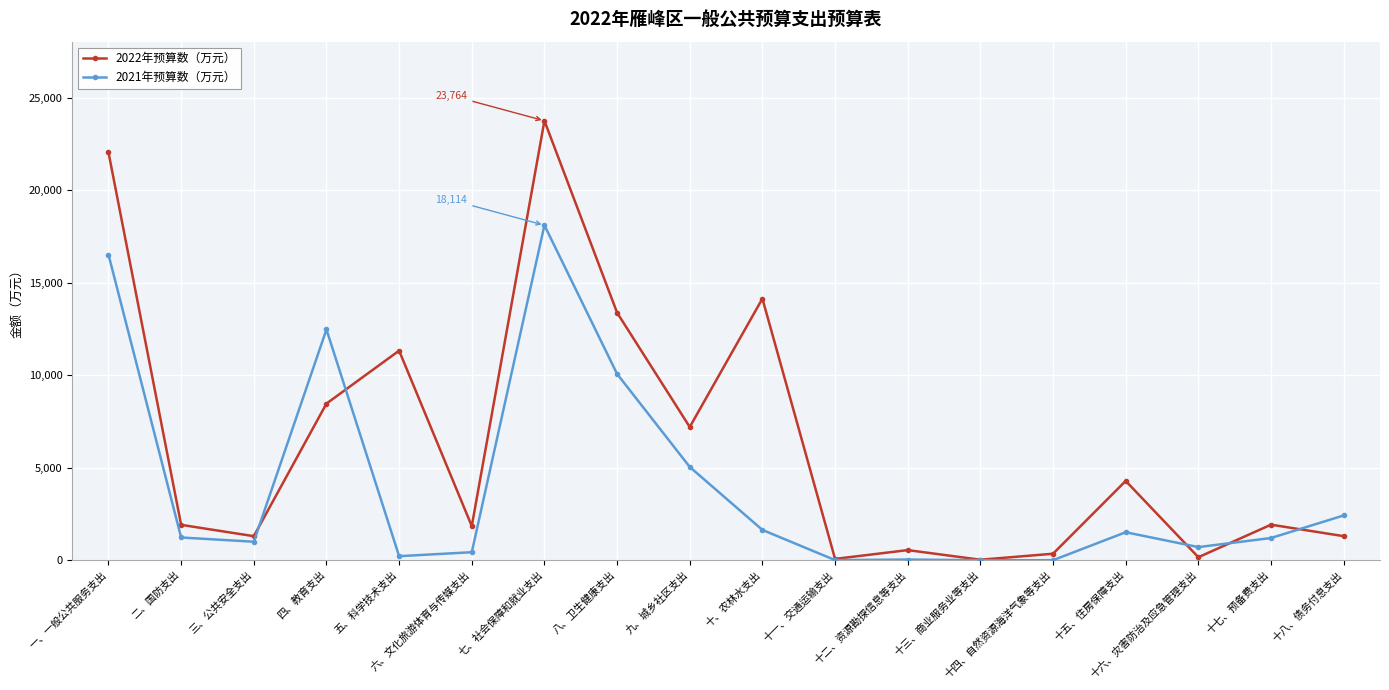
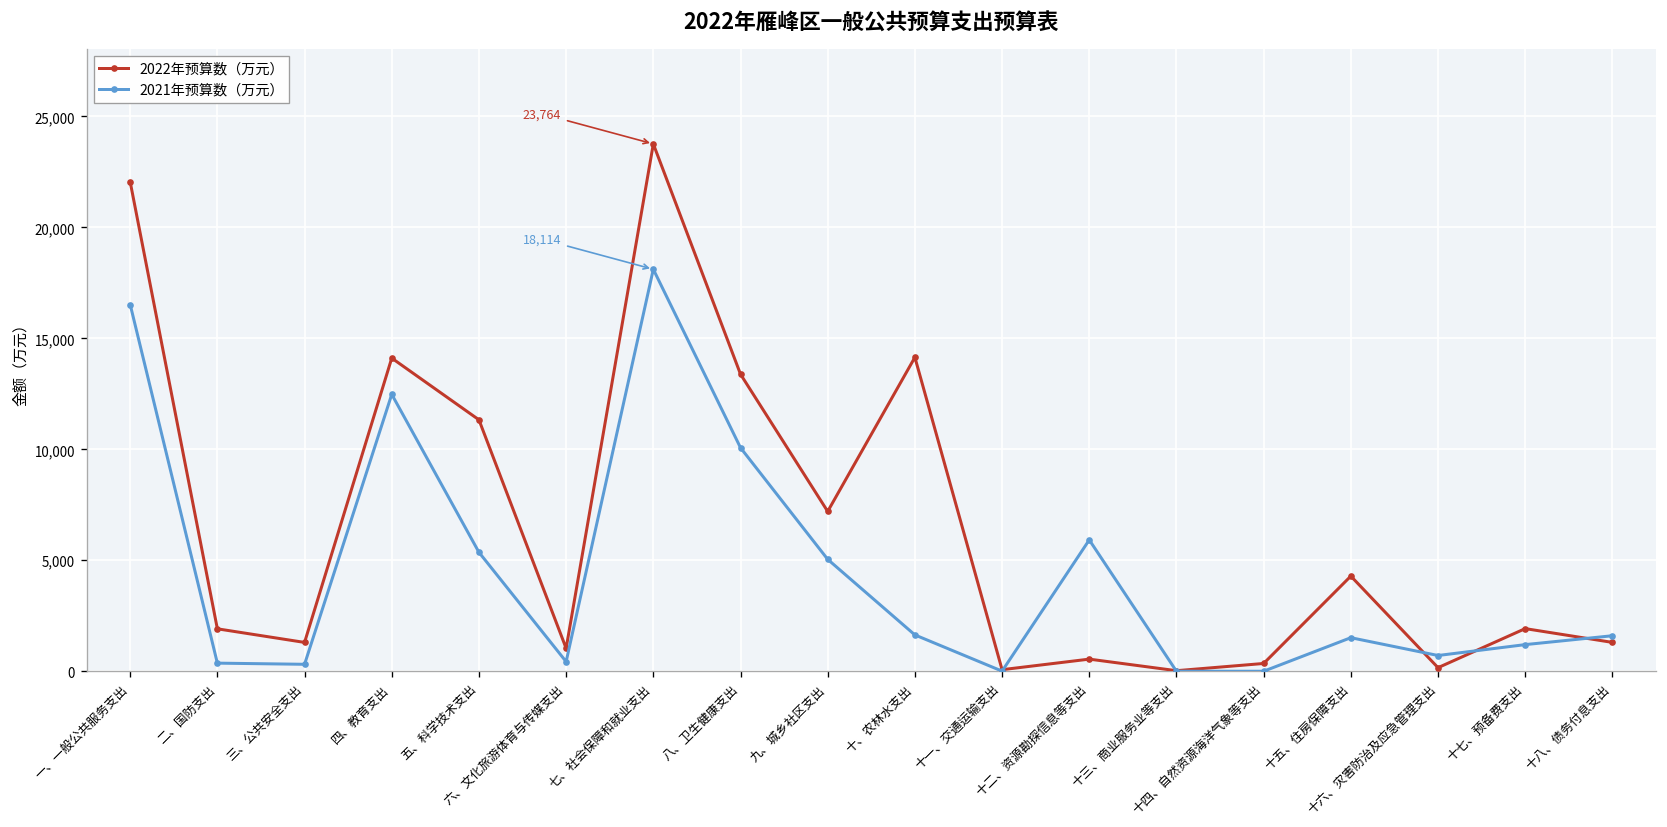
  {
    "2022年预算数（万元）": {
      "一、一般公共服务支出": "22,100",
      "二、国防支出": "1,900",
      "三、公共安全支出": "1,300",
-     "四、教育支出": "8,500",
+     "四、教育支出": "14,100",
      "五、科学技术支出": "11,300",
-     "六、文化旅游体育与传媒支出": "1,800",
+     "六、文化旅游体育与传媒支出": "1,000",
      "八、卫生健康支出": "13,400",
      "九、城乡社区支出": "7,200",
      "十、农林水支出": "14,100",
      "十二、资源勘探信息等支出": "500",
      "十四、自然资源海洋气象等支出": "400",
      "十五、住房保障支出": "4,300",
      "十六、灾害防治及应急管理支出": "200",
      "十七、预备费支出": "1,900",
      "十八、债务付息支出": "1,300"
    },
    "2021年预算数（万元）": {
      "一、一般公共服务支出": "16,500",
-     "二、国防支出": "1,200",
-     "三、公共安全支出": "1,000",
+     "二、国防支出": "400",
+     "三、公共安全支出": "300",
      "四、教育支出": "12,500",
-     "五、科学技术支出": "200",
+     "五、科学技术支出": "5,400",
      "六、文化旅游体育与传媒支出": "400",
      "八、卫生健康支出": "10,100",
      "九、城乡社区支出": "5,000",
      "十、农林水支出": "1,600",
-     "十二、资源勘探信息等支出": "0",
+     "十二、资源勘探信息等支出": "5,900",
      "十四、自然资源海洋气象等支出": "0",
      "十五、住房保障支出": "1,500",
      "十六、灾害防治及应急管理支出": "700",
      "十七、预备费支出": "1,200",
-     "十八、债务付息支出": "2,400"
+     "十八、债务付息支出": "1,600"
    }
  }
